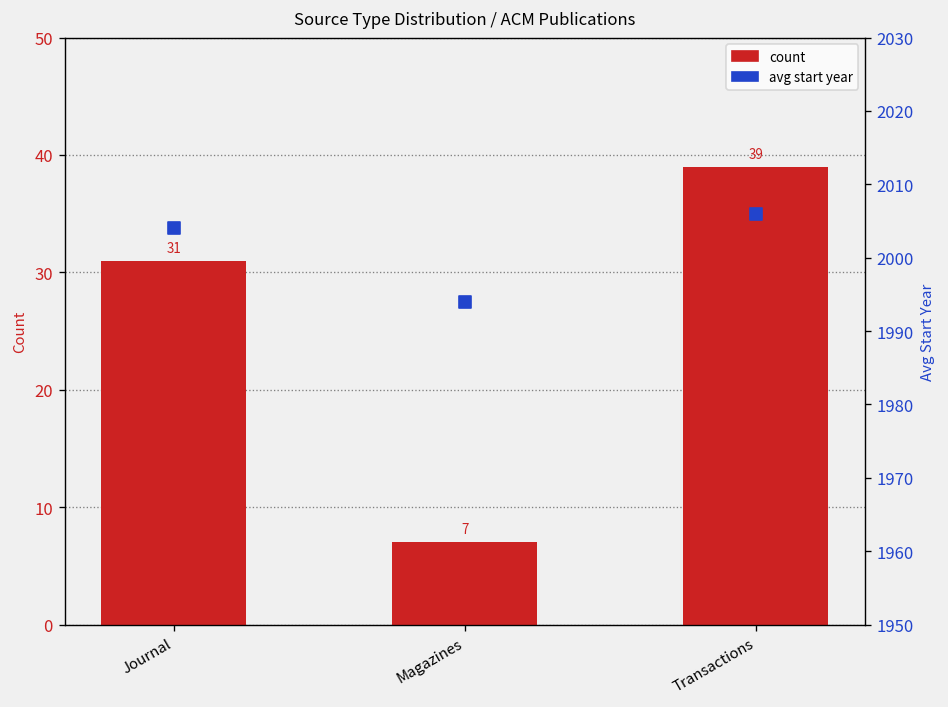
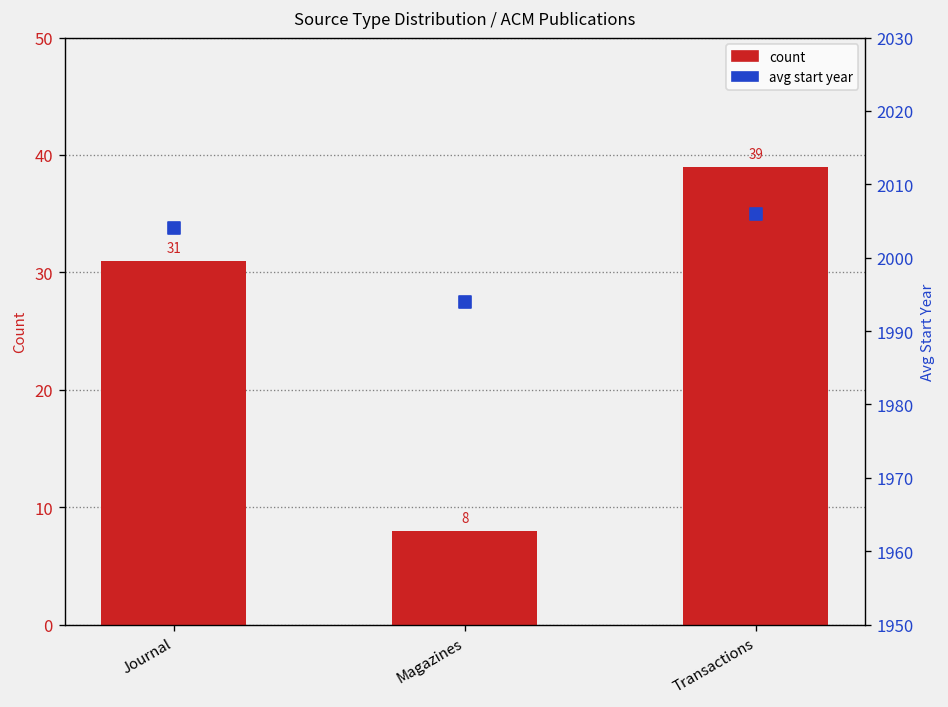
  {
    "count": {
      "Journal": 31,
-     "Magazines": 7,
+     "Magazines": 8,
      "Transactions": 39
    }
  }
